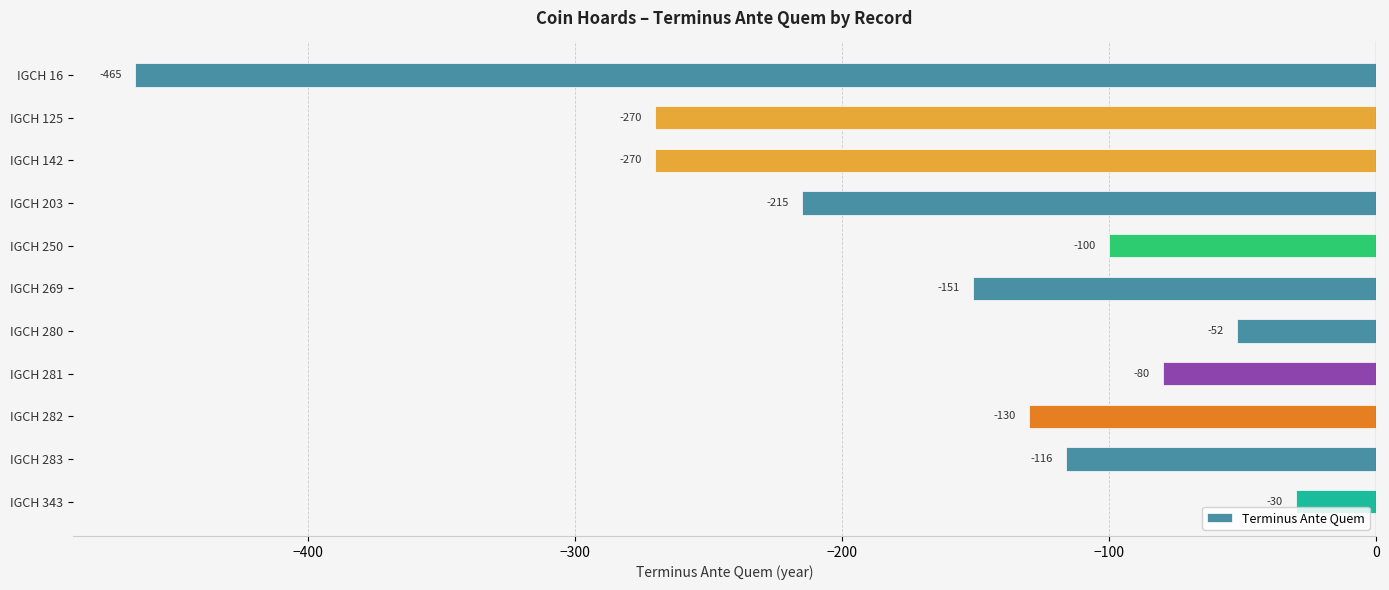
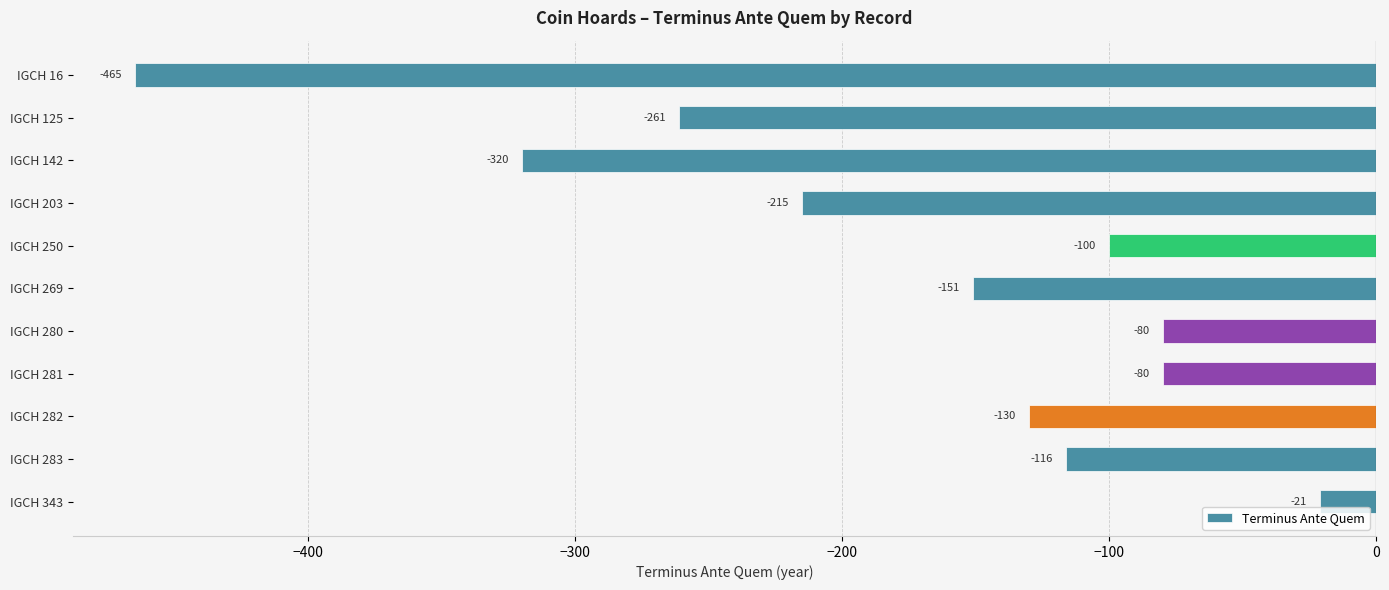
  {
    "IGCH 16": -465,
-   "IGCH 125": -270,
-   "IGCH 142": -270,
+   "IGCH 125": -261,
+   "IGCH 142": -320,
    "IGCH 203": -215,
    "IGCH 250": -100,
    "IGCH 269": -151,
-   "IGCH 280": -52,
+   "IGCH 280": -80,
    "IGCH 281": -80,
    "IGCH 282": -130,
    "IGCH 283": -116,
-   "IGCH 343": -30
+   "IGCH 343": -21
  }
